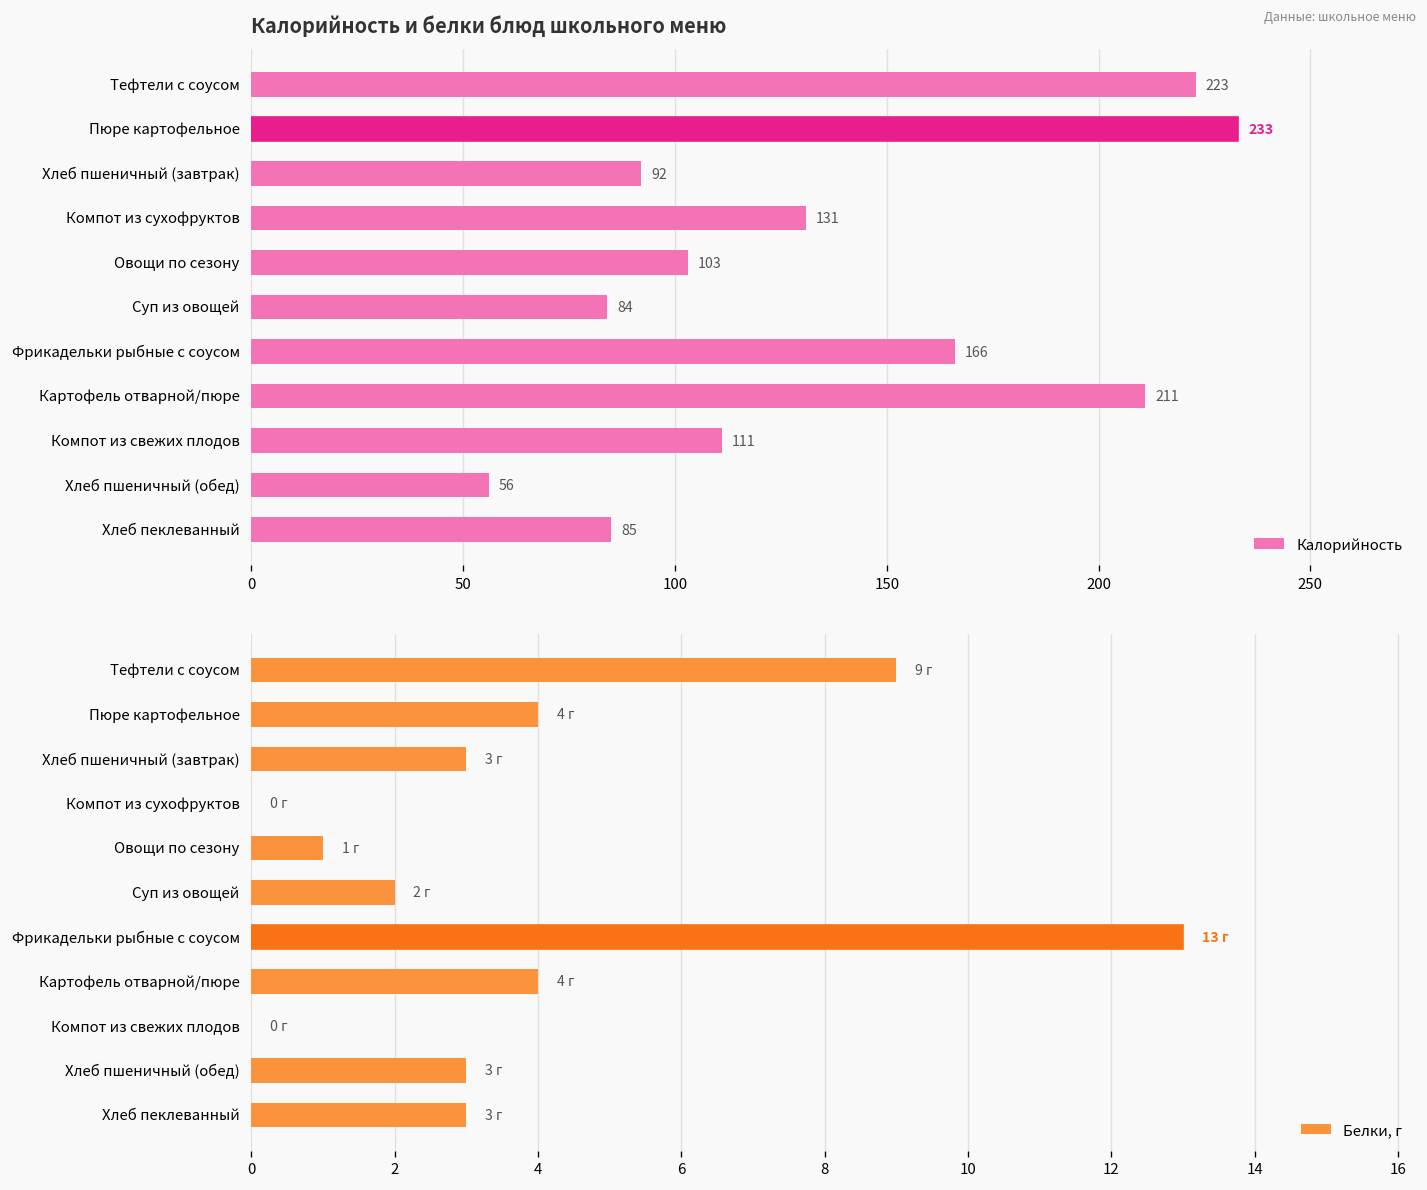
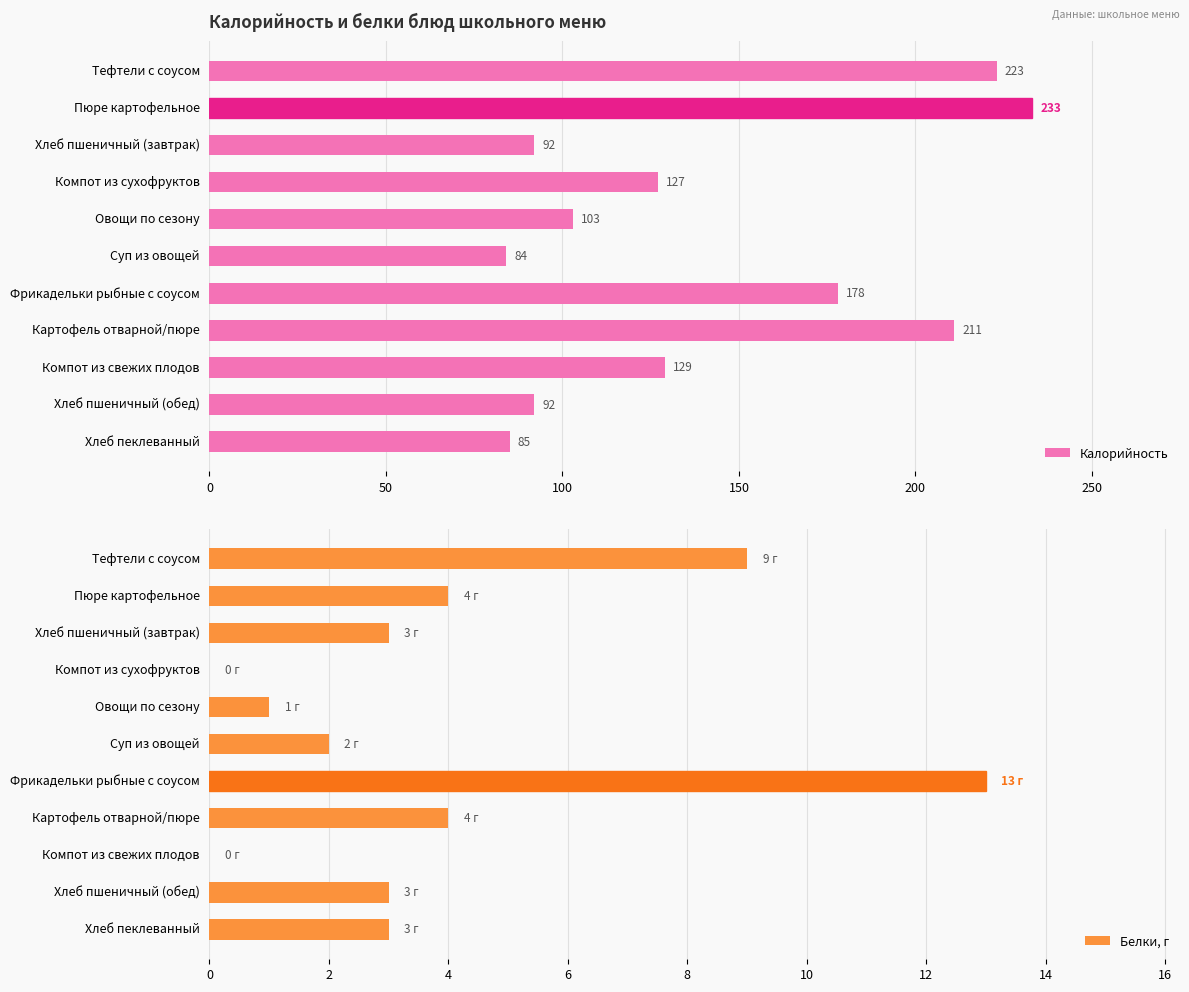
  {
    "Калорийность и белки блюд школьного меню": {
      "Тефтели с соусом": 223,
      "Пюре картофельное": 233,
      "Хлеб пшеничный (завтрак)": 92,
-     "Компот из сухофруктов": 131,
+     "Компот из сухофруктов": 127,
      "Овощи по сезону": 103,
      "Суп из овощей": 84,
-     "Фрикадельки рыбные с соусом": 166,
+     "Фрикадельки рыбные с соусом": 178,
      "Картофель отварной/пюре": 211,
-     "Компот из свежих плодов": 111,
-     "Хлеб пшеничный (обед)": 56,
+     "Компот из свежих плодов": 129,
+     "Хлеб пшеничный (обед)": 92,
      "Хлеб пеклеванный": 85
    }
  }
